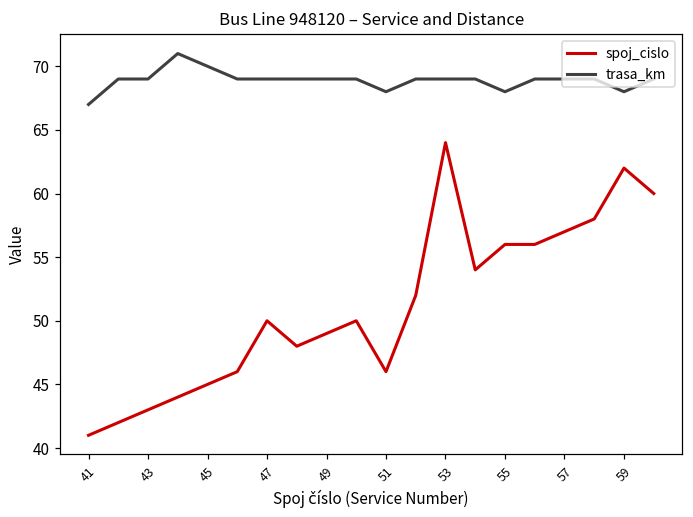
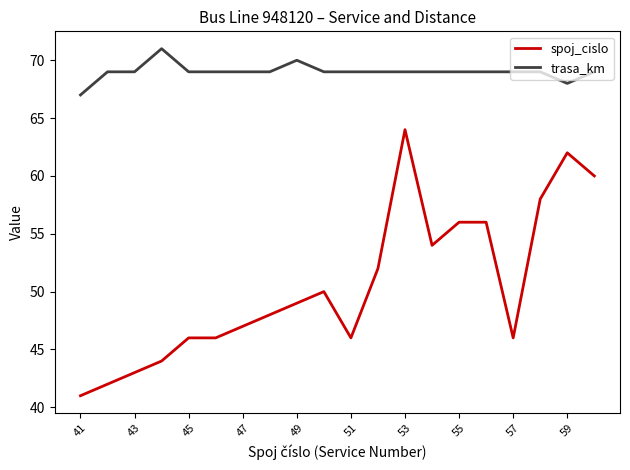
  {
    "spoj_cislo": {
      "41": 41,
      "43": 43,
-     "45": 45,
-     "47": 50,
+     "45": 46,
+     "47": 47,
      "49": 49,
      "51": 46,
      "53": 64,
      "55": 56,
-     "57": 57,
+     "57": 46,
      "59": 62
    },
    "trasa_km": {
      "41": 67,
      "43": 69,
-     "45": 70,
+     "45": 69,
      "47": 69,
-     "49": 69,
-     "51": 68,
+     "49": 70,
+     "51": 69,
      "53": 69,
-     "55": 68,
+     "55": 69,
      "59": 68
    }
  }
